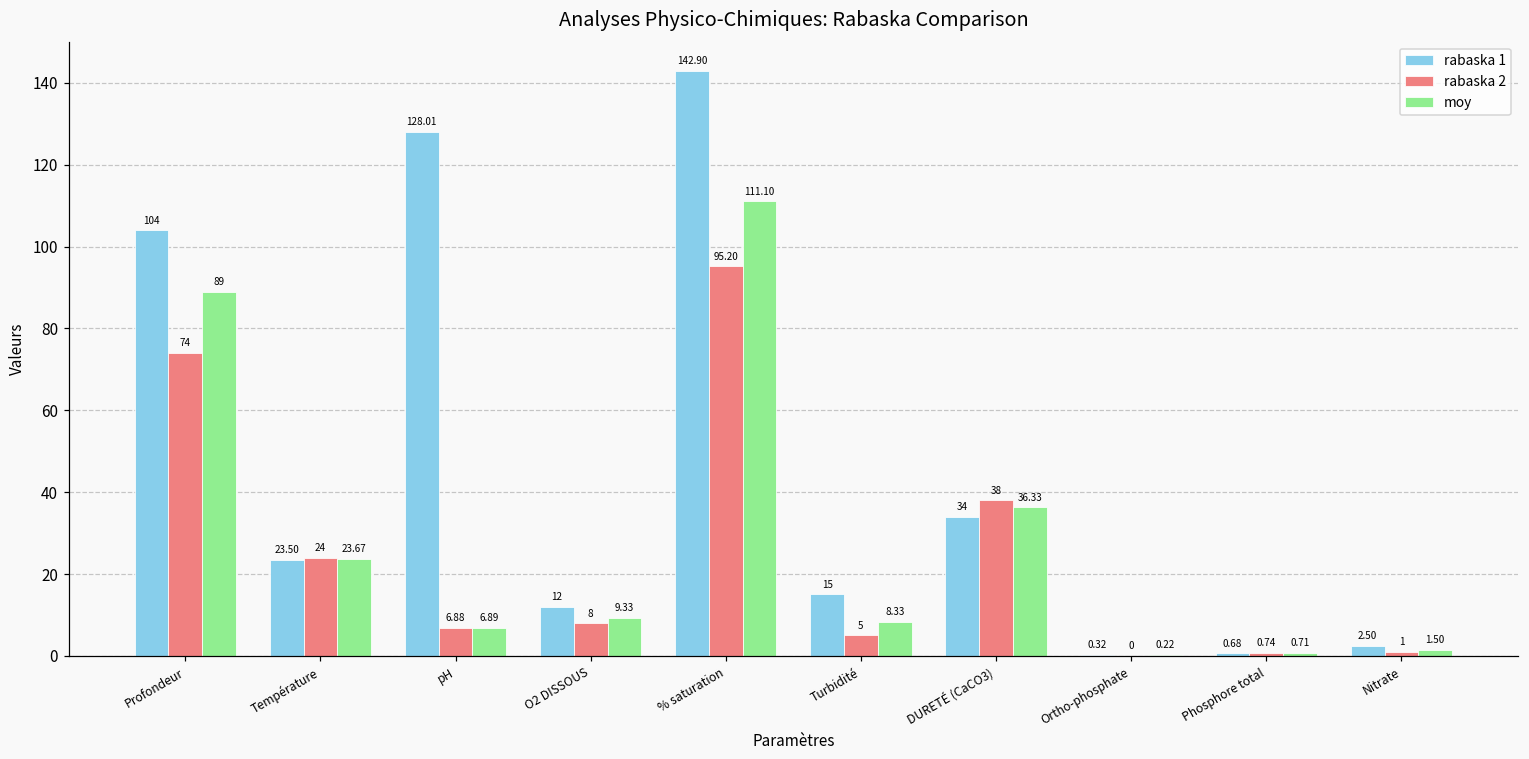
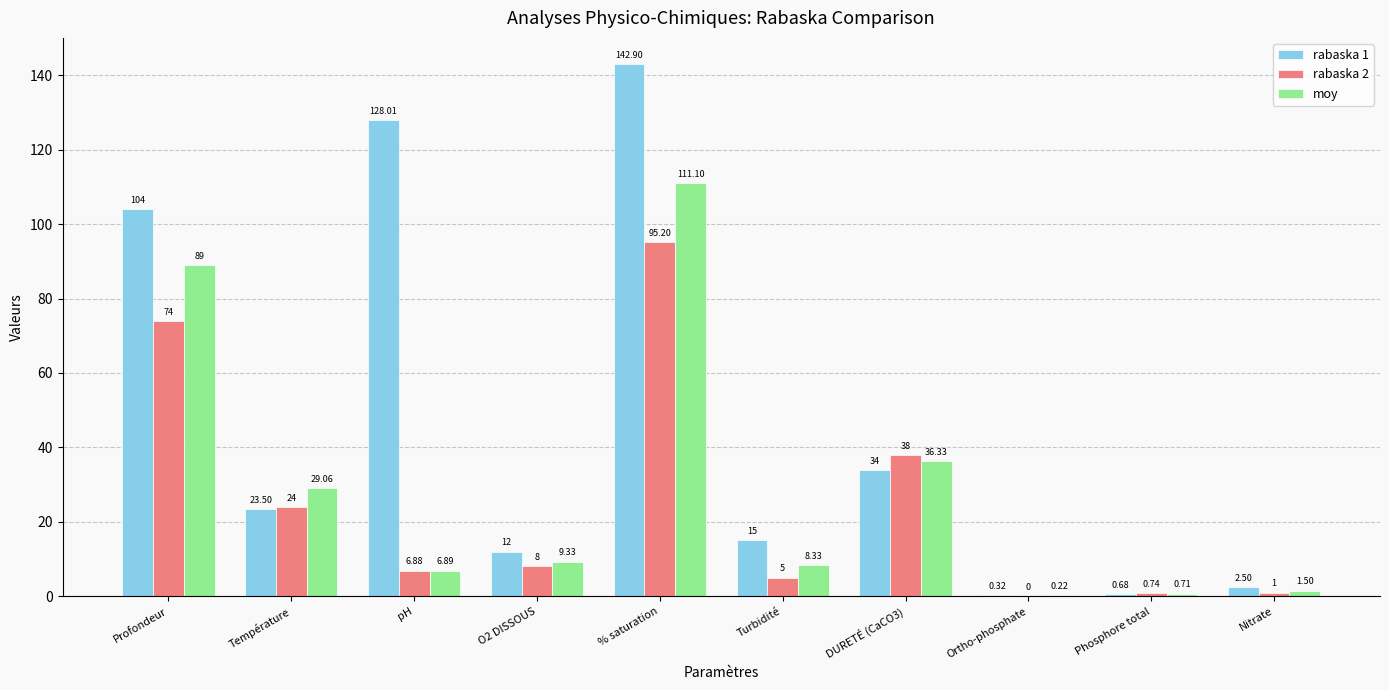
  {
    "rabaska 1": {
      "Profondeur": 104,
      "Température": 23.50,
      "pH": 128.01,
      "O2 DISSOUS": 12,
      "% saturation": 142.90,
      "Turbidité": 15,
      "DURETÉ (CaCO3)": 34,
      "Ortho-phosphate": 0.32,
      "Phosphore total": 0.68,
      "Nitrate": 2.50
    },
    "rabaska 2": {
      "Profondeur": 74,
      "Température": 24,
      "pH": 6.88,
      "O2 DISSOUS": 8,
      "% saturation": 95.20,
      "Turbidité": 5,
      "DURETÉ (CaCO3)": 38,
      "Ortho-phosphate": 0,
      "Phosphore total": 0.74,
      "Nitrate": 1
    },
    "moy": {
      "Profondeur": 89,
-     "Température": 23.67,
+     "Température": 29.06,
      "pH": 6.89,
      "O2 DISSOUS": 9.33,
      "% saturation": 111.10,
      "Turbidité": 8.33,
      "DURETÉ (CaCO3)": 36.33,
      "Ortho-phosphate": 0.22,
      "Phosphore total": 0.71,
      "Nitrate": 1.50
    }
  }
